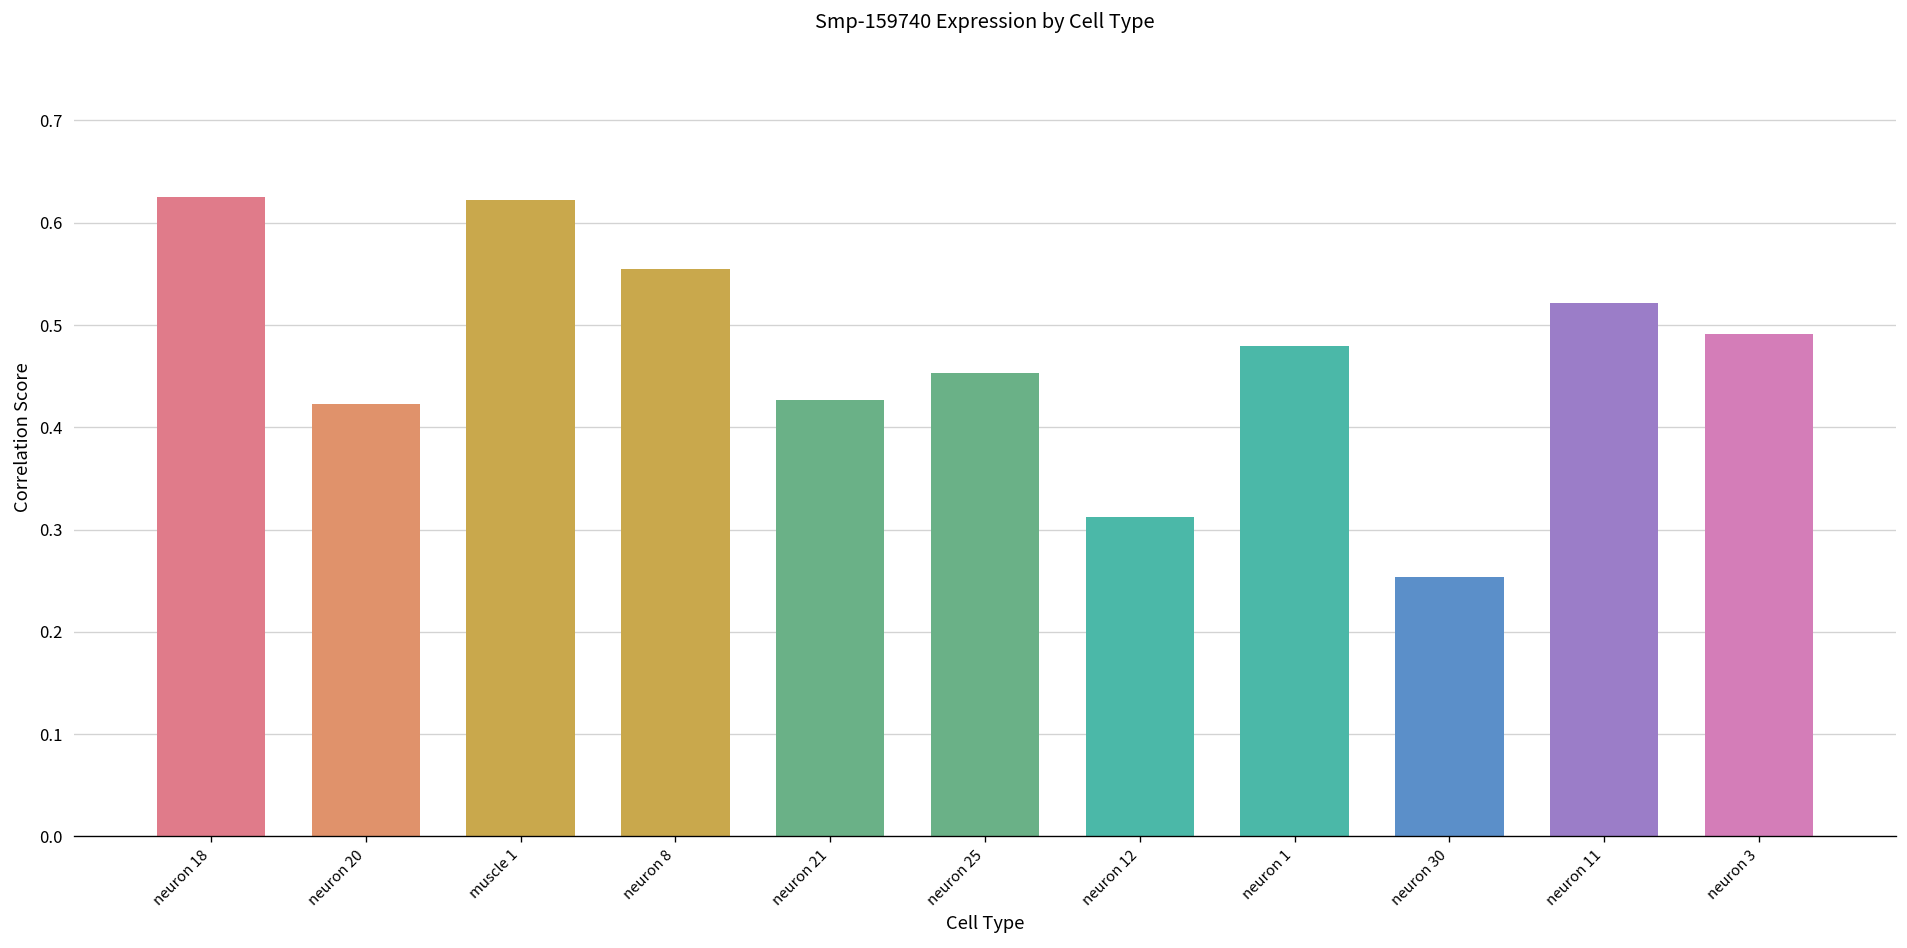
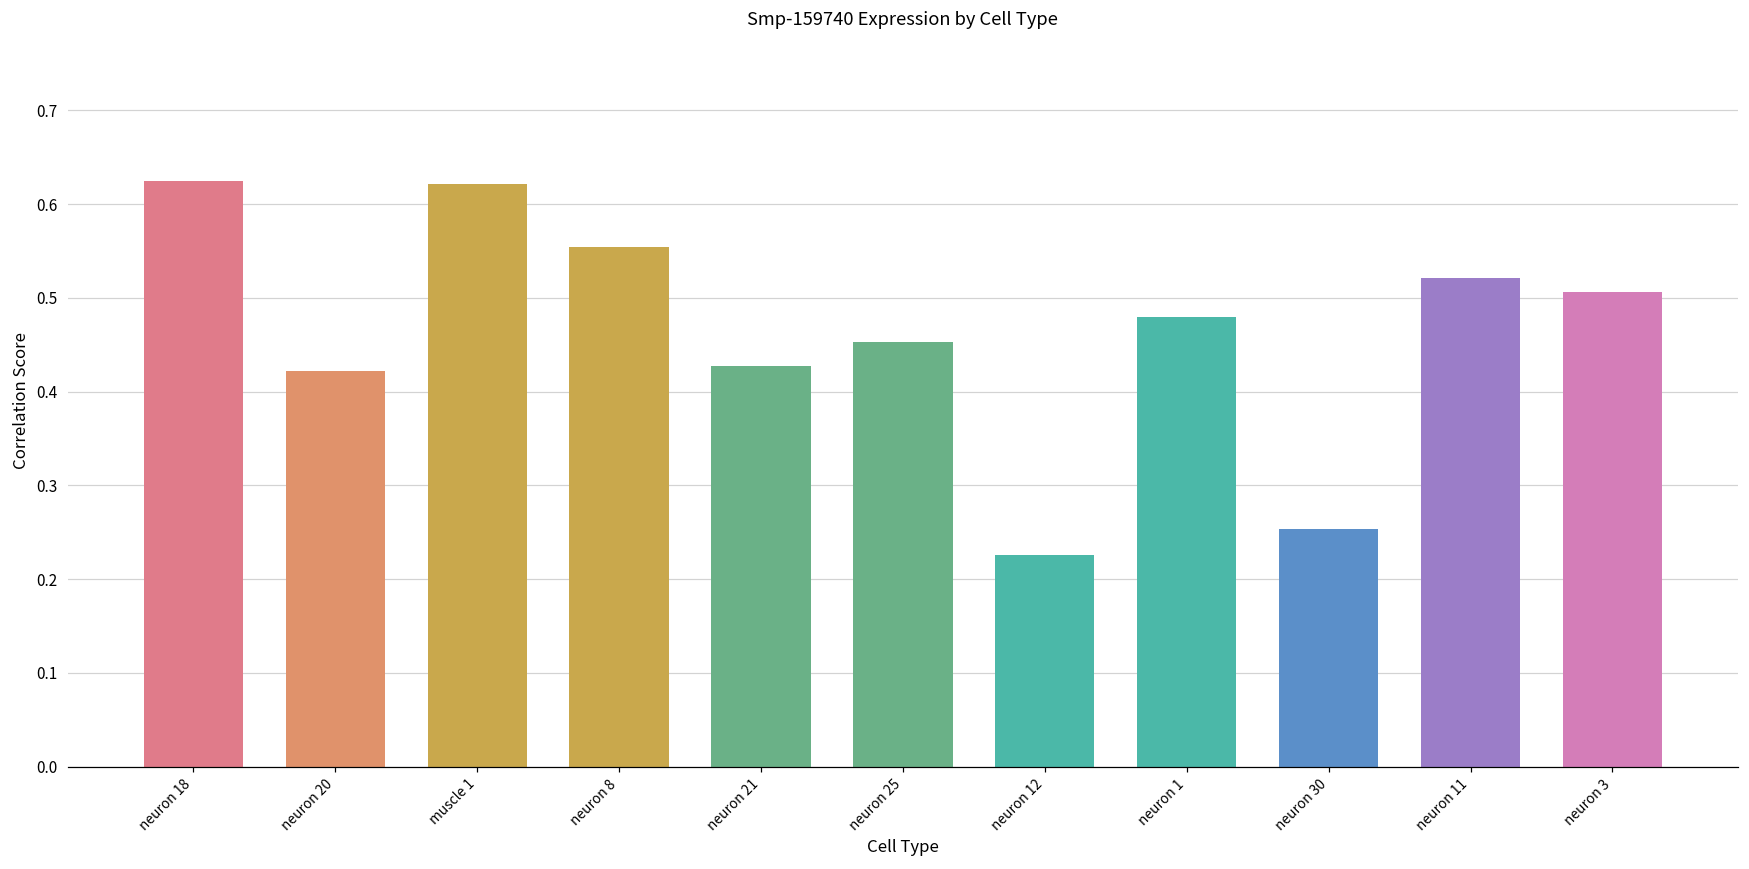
  {
    "neuron 18": 0.62,
    "neuron 20": 0.42,
    "muscle 1": 0.62,
    "neuron 8": 0.55,
    "neuron 21": 0.43,
    "neuron 25": 0.45,
-   "neuron 12": 0.31,
+   "neuron 12": 0.23,
    "neuron 1": 0.48,
    "neuron 30": 0.25,
    "neuron 11": 0.52,
-   "neuron 3": 0.49
+   "neuron 3": 0.51
  }
